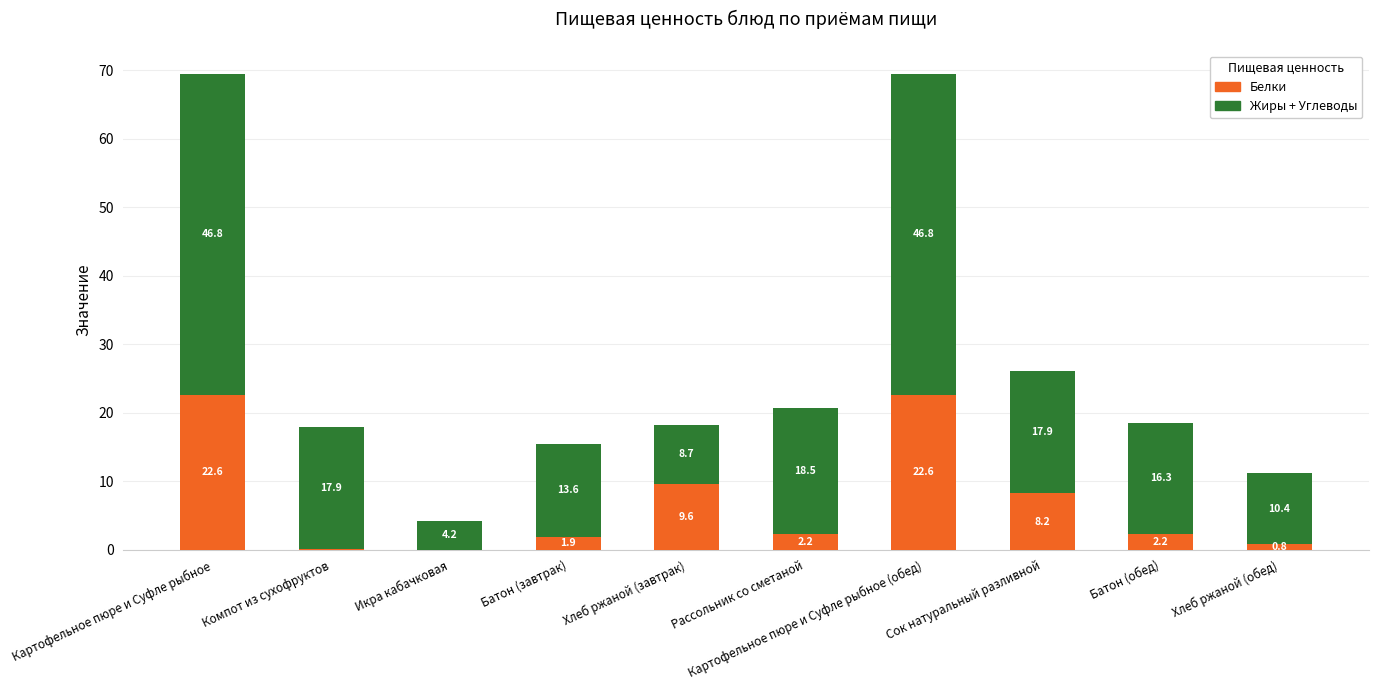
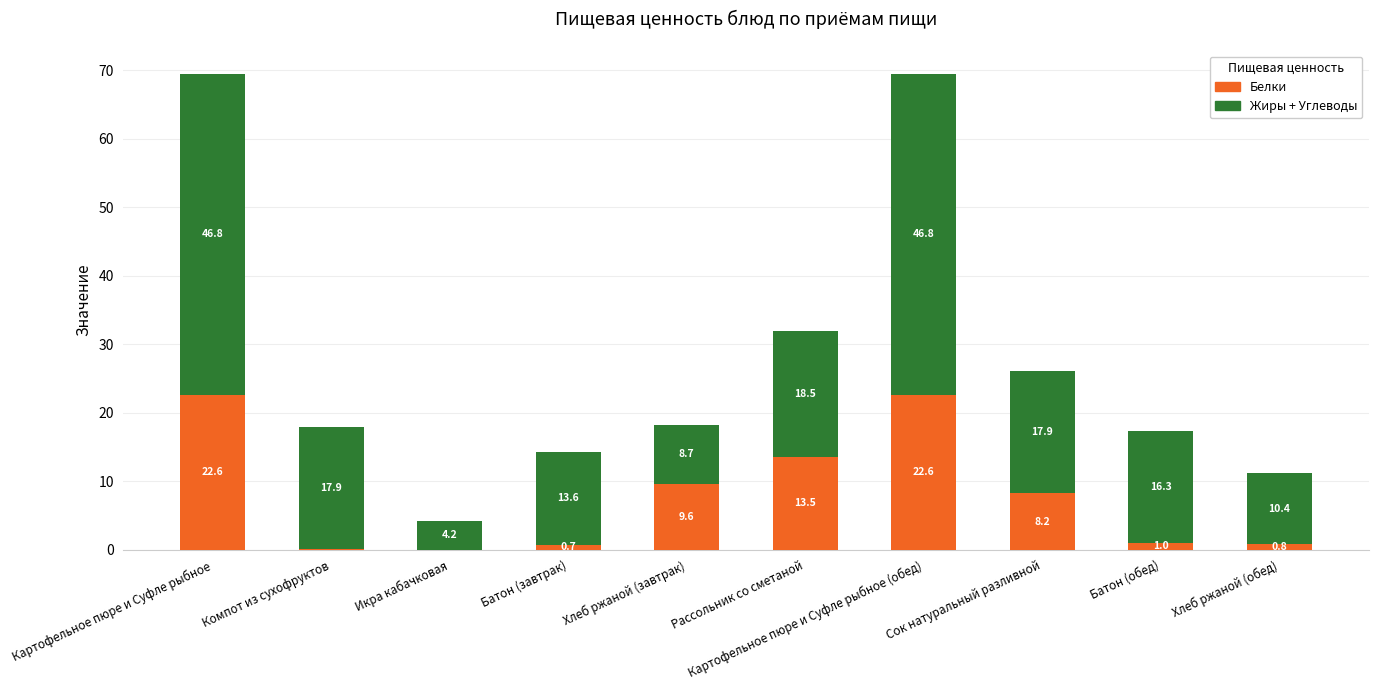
  {
    "Белки": {
      "Картофельное пюре и Суфле рыбное": 22.6,
-     "Батон (завтрак)": 1.9,
+     "Батон (завтрак)": 0.7,
      "Хлеб ржаной (завтрак)": 9.6,
-     "Рассольник со сметаной": 2.2,
+     "Рассольник со сметаной": 13.5,
      "Картофельное пюре и Суфле рыбное (обед)": 22.6,
      "Сок натуральный разливной": 8.2,
-     "Батон (обед)": 2.2,
+     "Батон (обед)": 1.0,
      "Хлеб ржаной (обед)": 0.8
    },
    "Жиры + Углеводы": {
      "Картофельное пюре и Суфле рыбное": 46.8,
      "Компот из сухофруктов": 17.9,
      "Икра кабачковая": 4.2,
      "Батон (завтрак)": 13.6,
      "Хлеб ржаной (завтрак)": 8.7,
      "Рассольник со сметаной": 18.5,
      "Картофельное пюре и Суфле рыбное (обед)": 46.8,
      "Сок натуральный разливной": 17.9,
      "Батон (обед)": 16.3,
      "Хлеб ржаной (обед)": 10.4
    }
  }
